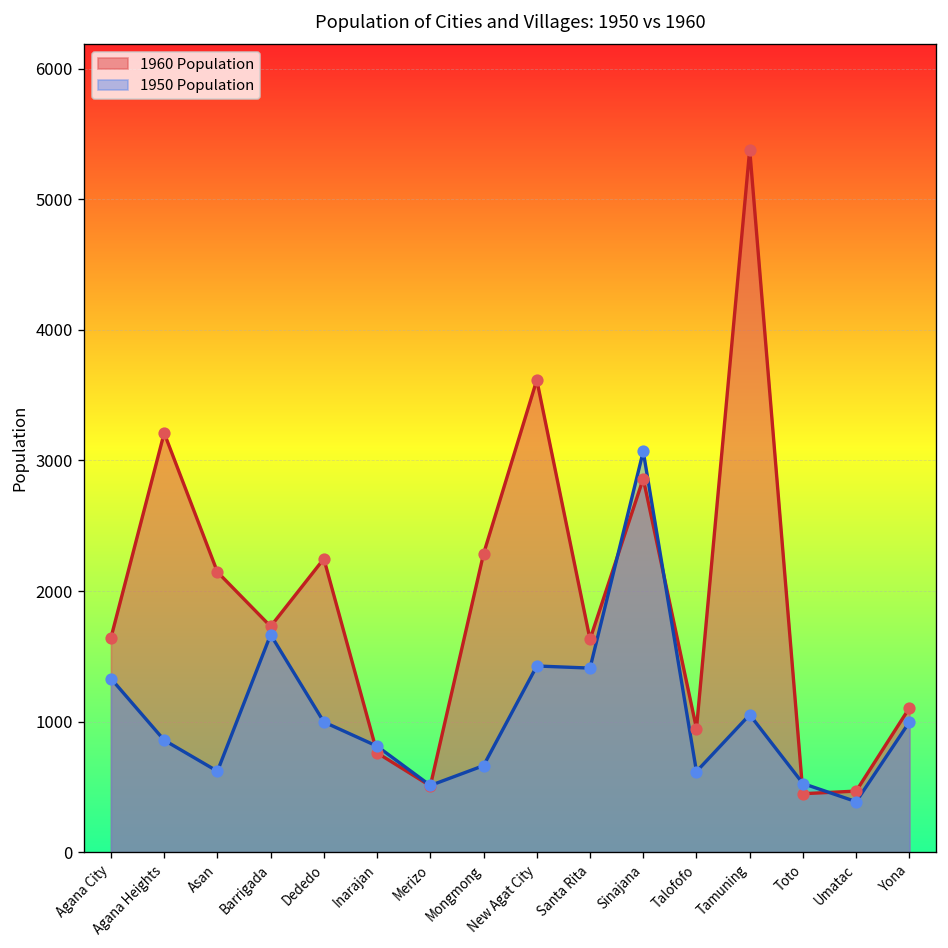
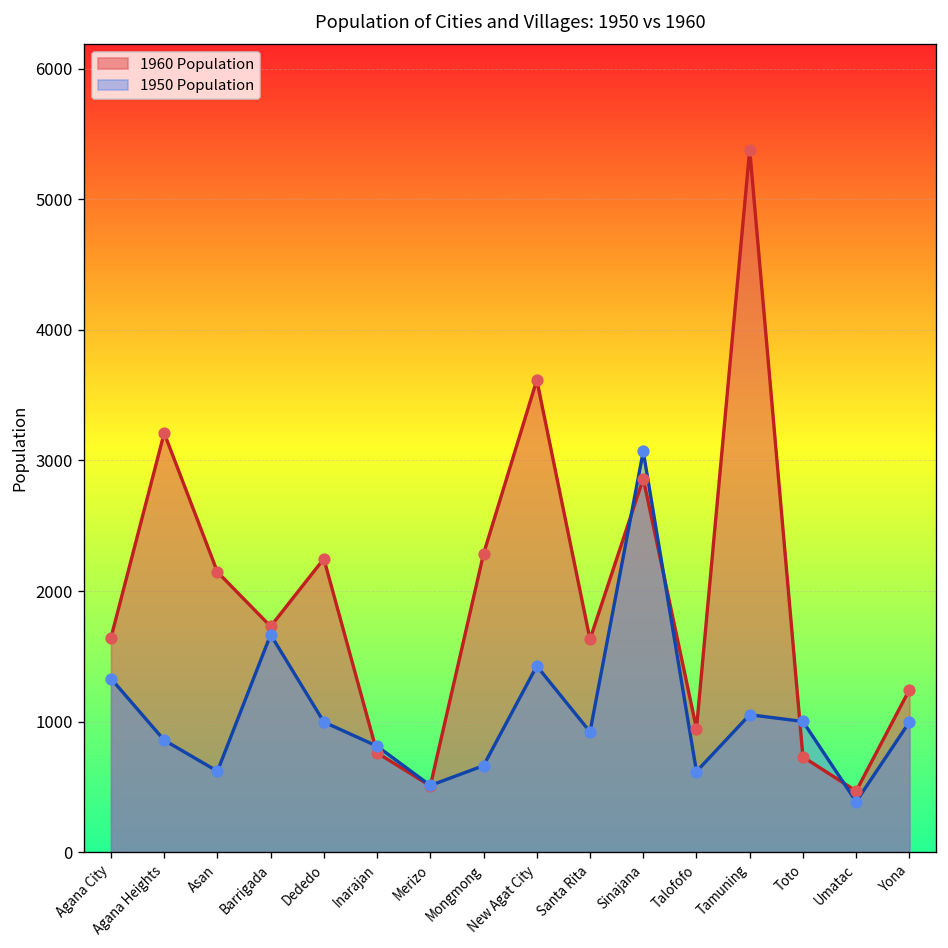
  {
    "1960 Population": {
      "Agana City": 1640,
      "Agana Heights": 3210,
      "Asan": 2150,
      "Barrigada": 1730,
      "Dededo": 2250,
      "Inarajan": 760,
      "Mongmong": 2290,
      "New Agat City": 3620,
      "Santa Rita": 1630,
      "Sinajana": 2860,
      "Talofofo": 950,
      "Tamuning": 5380,
-     "Toto": 450,
+     "Toto": 730,
      "Umatac": 470,
-     "Yona": 1110
+     "Yona": 1240
    },
    "1950 Population": {
      "Agana City": 1330,
      "Agana Heights": 860,
      "Asan": 620,
      "Barrigada": 1670,
      "Dededo": 1000,
      "Inarajan": 810,
      "Mongmong": 660,
      "New Agat City": 1430,
-     "Santa Rita": 1410,
+     "Santa Rita": 920,
      "Sinajana": 3070,
      "Talofofo": 620,
      "Tamuning": 1050,
-     "Toto": 530,
+     "Toto": 1000,
      "Umatac": 390,
      "Yona": 1000
    }
  }
